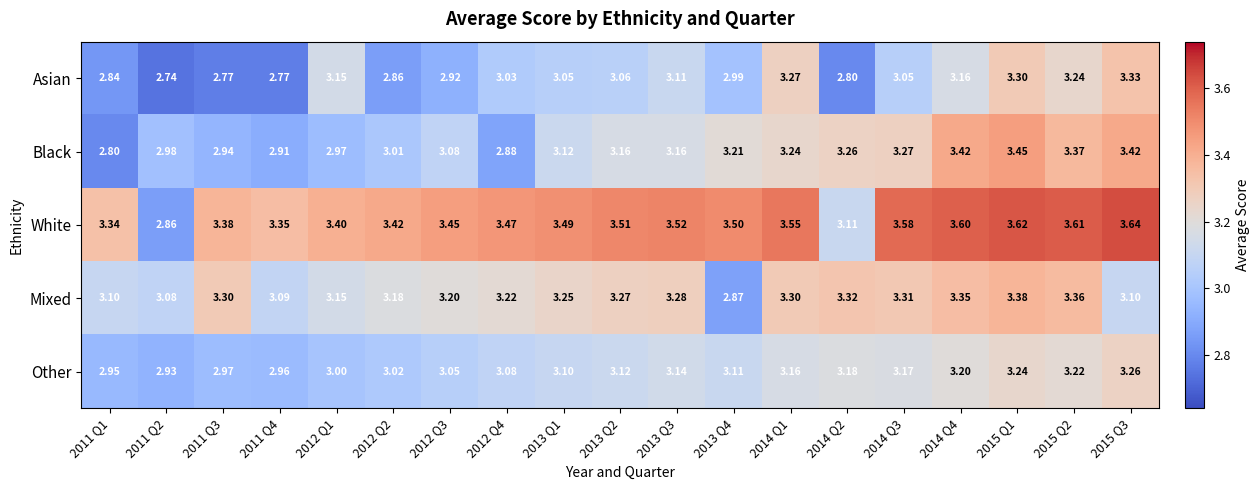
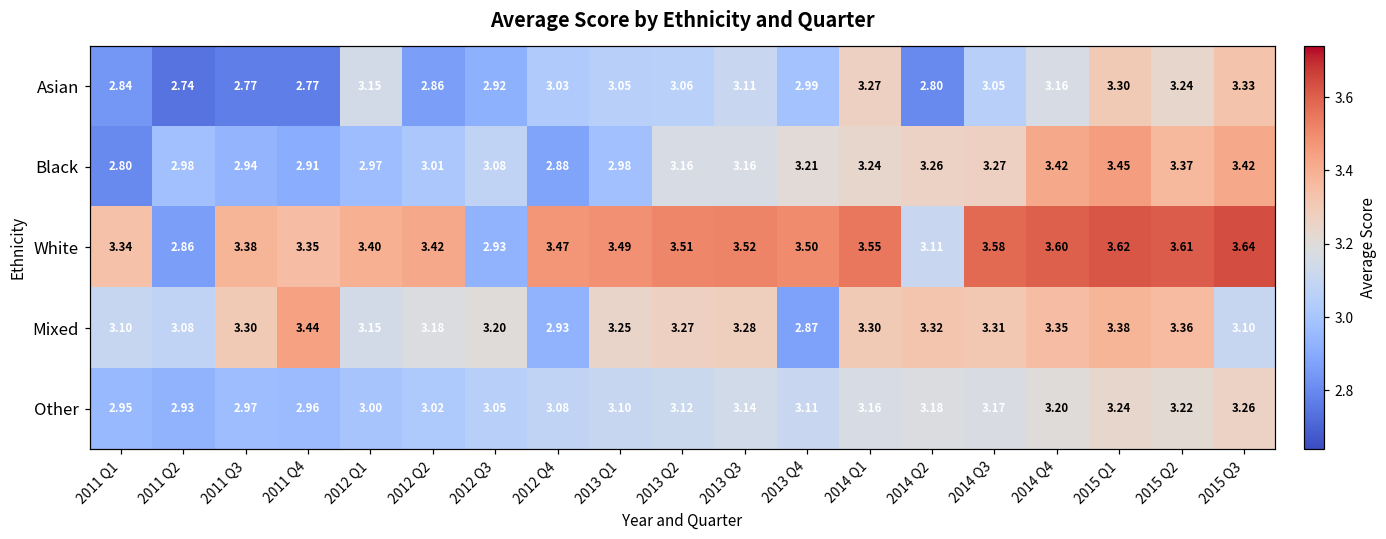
  {
    "Asian": {
      "2011 Q1": 2.84,
      "2011 Q2": 2.74,
      "2011 Q3": 2.77,
      "2011 Q4": 2.77,
      "2012 Q2": 2.86,
      "2012 Q3": 2.92,
      "2012 Q4": 3.03,
      "2013 Q1": 3.05,
      "2013 Q2": 3.06,
      "2013 Q3": 3.11,
      "2013 Q4": 2.99,
      "2014 Q1": 3.27,
      "2014 Q2": 2.80,
      "2014 Q3": 3.05,
      "2015 Q1": 3.30,
      "2015 Q2": 3.24,
      "2015 Q3": 3.33
    },
    "Black": {
      "2011 Q1": 2.80,
      "2011 Q2": 2.98,
      "2011 Q3": 2.94,
      "2011 Q4": 2.91,
      "2012 Q1": 2.97,
      "2012 Q2": 3.01,
      "2012 Q3": 3.08,
      "2012 Q4": 2.88,
-     "2013 Q1": 3.12,
+     "2013 Q1": 2.98,
      "2013 Q4": 3.21,
      "2014 Q1": 3.24,
      "2014 Q2": 3.26,
      "2014 Q3": 3.27,
      "2014 Q4": 3.42,
      "2015 Q1": 3.45,
      "2015 Q2": 3.37,
      "2015 Q3": 3.42
    },
    "White": {
      "2011 Q1": 3.34,
      "2011 Q2": 2.86,
      "2011 Q3": 3.38,
      "2011 Q4": 3.35,
      "2012 Q1": 3.40,
      "2012 Q2": 3.42,
-     "2012 Q3": 3.45,
+     "2012 Q3": 2.93,
      "2012 Q4": 3.47,
      "2013 Q1": 3.49,
      "2013 Q2": 3.51,
      "2013 Q3": 3.52,
      "2013 Q4": 3.50,
      "2014 Q1": 3.55,
      "2014 Q2": 3.11,
      "2014 Q3": 3.58,
      "2014 Q4": 3.60,
      "2015 Q1": 3.62,
      "2015 Q2": 3.61,
      "2015 Q3": 3.64
    },
    "Mixed": {
      "2011 Q1": 3.10,
      "2011 Q2": 3.08,
      "2011 Q3": 3.30,
-     "2011 Q4": 3.09,
+     "2011 Q4": 3.44,
      "2012 Q3": 3.20,
-     "2012 Q4": 3.22,
+     "2012 Q4": 2.93,
      "2013 Q1": 3.25,
      "2013 Q2": 3.27,
      "2013 Q3": 3.28,
      "2013 Q4": 2.87,
      "2014 Q1": 3.30,
      "2014 Q2": 3.32,
      "2014 Q3": 3.31,
      "2014 Q4": 3.35,
      "2015 Q1": 3.38,
      "2015 Q2": 3.36,
      "2015 Q3": 3.10
    },
    "Other": {
      "2011 Q1": 2.95,
      "2011 Q2": 2.93,
      "2011 Q3": 2.97,
      "2011 Q4": 2.96,
      "2012 Q1": 3.00,
      "2012 Q2": 3.02,
      "2012 Q3": 3.05,
      "2012 Q4": 3.08,
      "2013 Q1": 3.10,
      "2013 Q2": 3.12,
      "2013 Q4": 3.11,
      "2014 Q4": 3.20,
      "2015 Q1": 3.24,
      "2015 Q2": 3.22,
      "2015 Q3": 3.26
    }
  }
